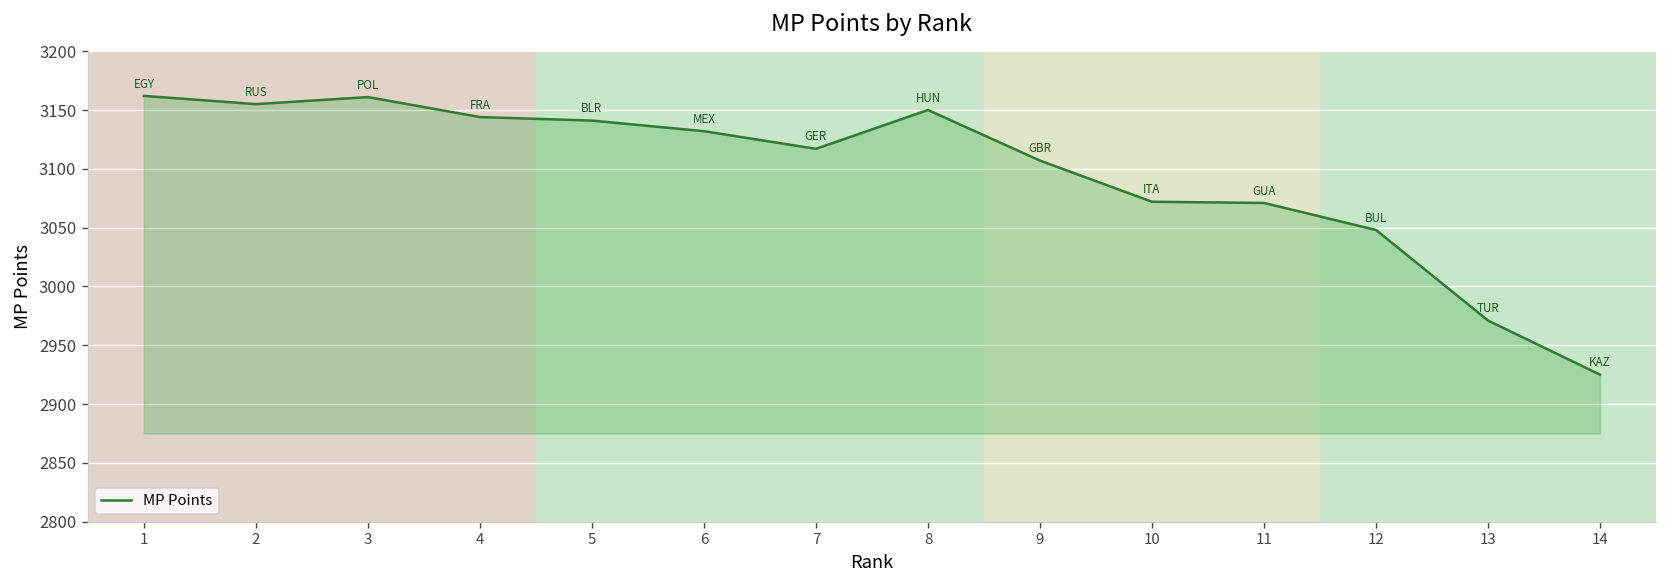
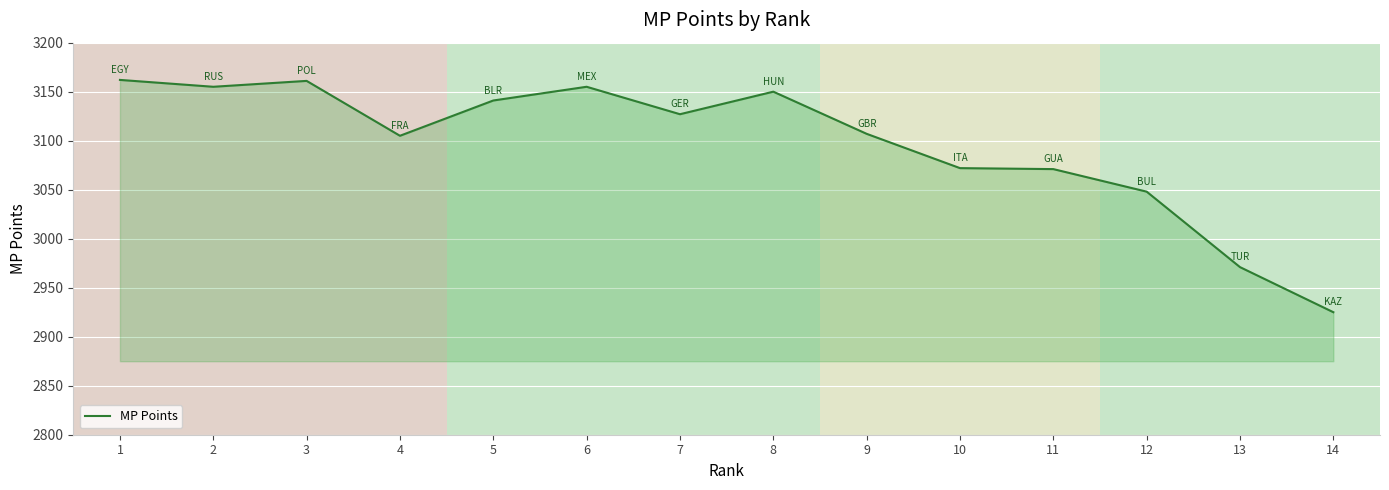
  {
    "1": 3160,
    "2": 3160,
    "3": 3160,
-   "4": 3140,
+   "4": 3110,
    "5": 3140,
-   "6": 3130,
-   "7": 3120,
+   "6": 3160,
+   "7": 3130,
    "8": 3150,
    "9": 3110,
    "10": 3070,
    "11": 3070,
    "12": 3050,
    "13": 2970,
    "14": 2930
  }
